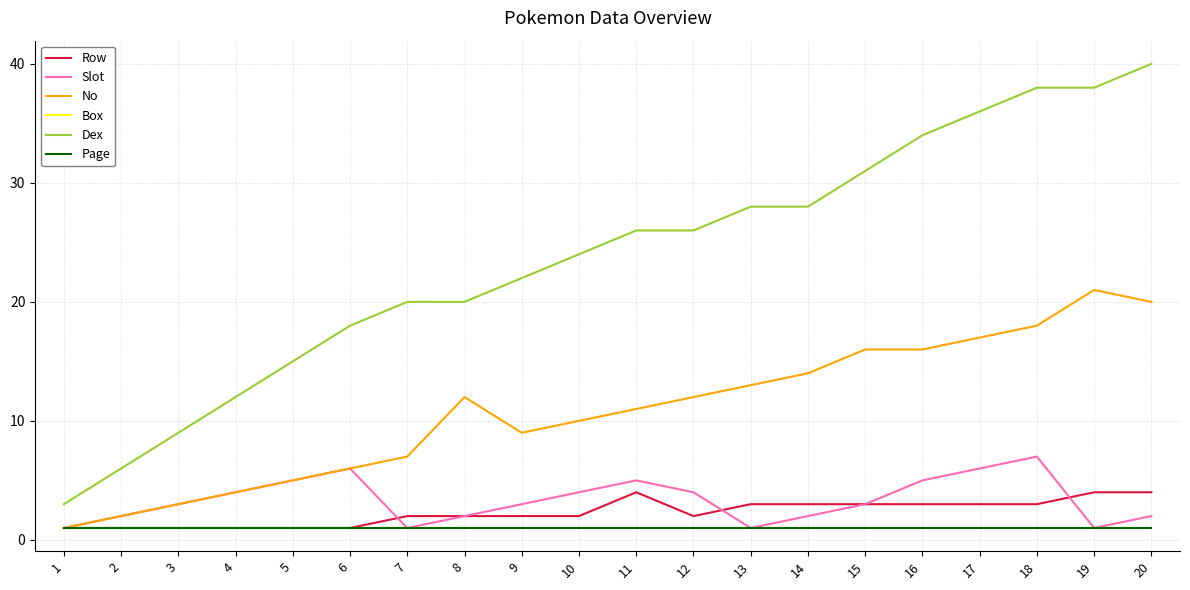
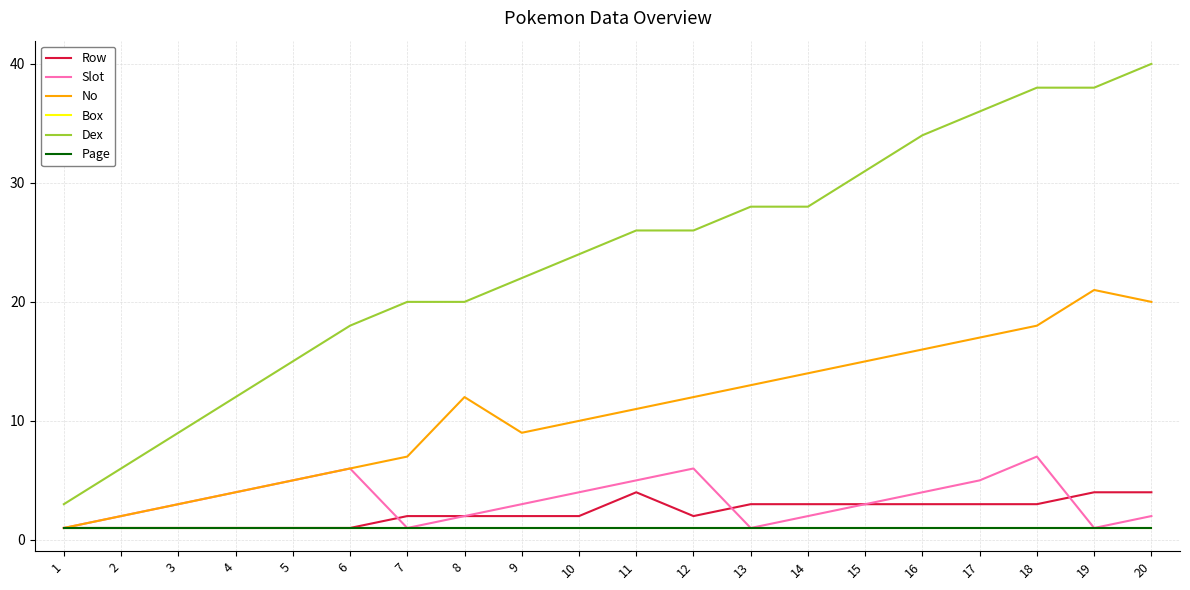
  {
    "Row": {
      "7": 2,
      "9": 2,
      "10": 2,
      "11": 4,
      "12": 2,
      "13": 3,
      "14": 3,
      "16": 3,
      "17": 3,
      "18": 3,
      "19": 4,
      "20": 4
    },
    "Slot": {
      "9": 3,
      "10": 4,
      "11": 5,
-     "12": 4,
+     "12": 6,
      "14": 2,
-     "16": 5,
-     "17": 6,
+     "16": 4,
+     "17": 5,
      "18": 7,
      "20": 2
    },
    "No": {
      "7": 7,
      "8": 12,
      "9": 9,
      "10": 10,
      "11": 11,
      "12": 12,
      "13": 13,
      "14": 14,
-     "15": 16,
+     "15": 15,
      "16": 16,
      "17": 17,
      "18": 18,
      "19": 21,
      "20": 20
    },
    "Page": {
      "8": 1,
      "9": 1,
      "10": 1,
      "11": 1,
      "12": 1,
      "14": 1,
      "15": 1,
      "16": 1,
      "17": 1,
      "18": 1,
      "20": 1
    },
    "Dex": {
      "1": 3,
      "2": 6,
      "3": 9,
      "4": 12,
      "5": 15,
      "6": 18,
      "7": 20,
      "8": 20,
      "9": 22,
      "10": 24,
      "11": 26,
      "12": 26,
      "13": 28,
      "14": 28,
      "15": 31,
      "16": 34,
      "17": 36,
      "18": 38,
      "19": 38,
      "20": 40
    }
  }
